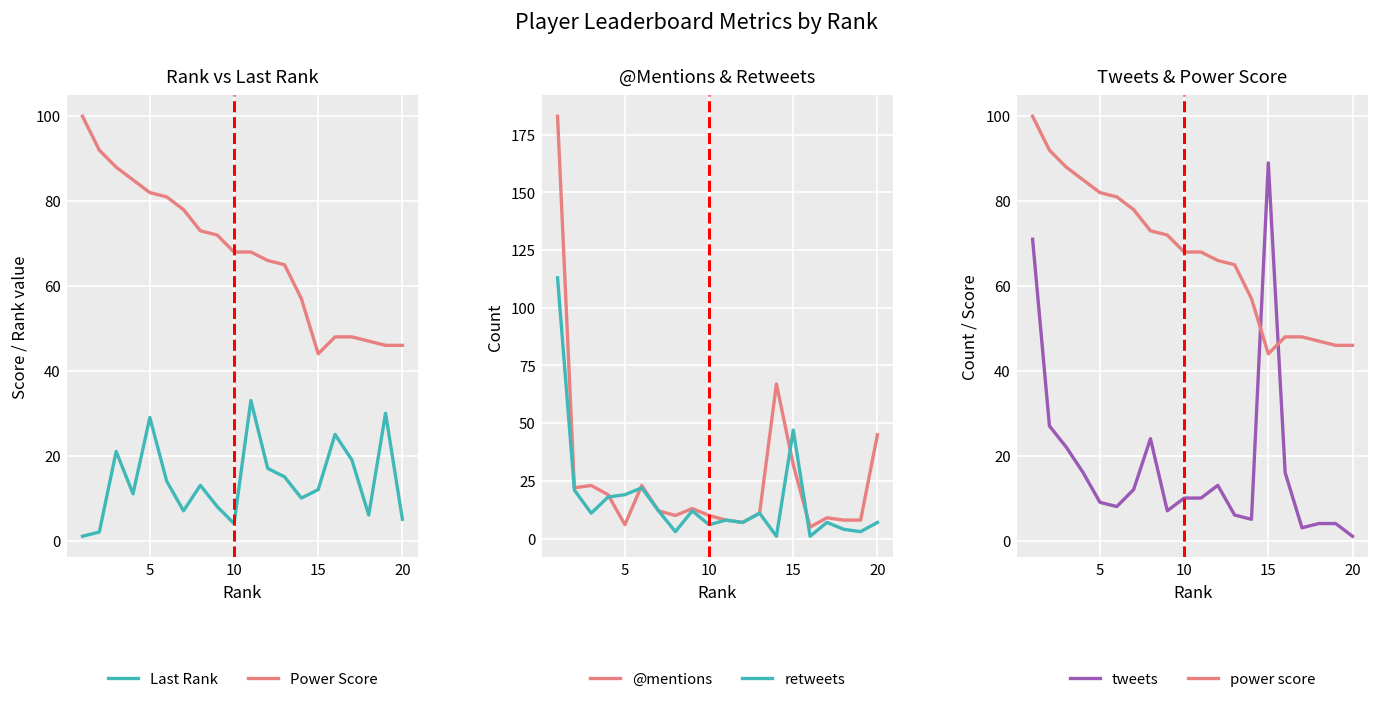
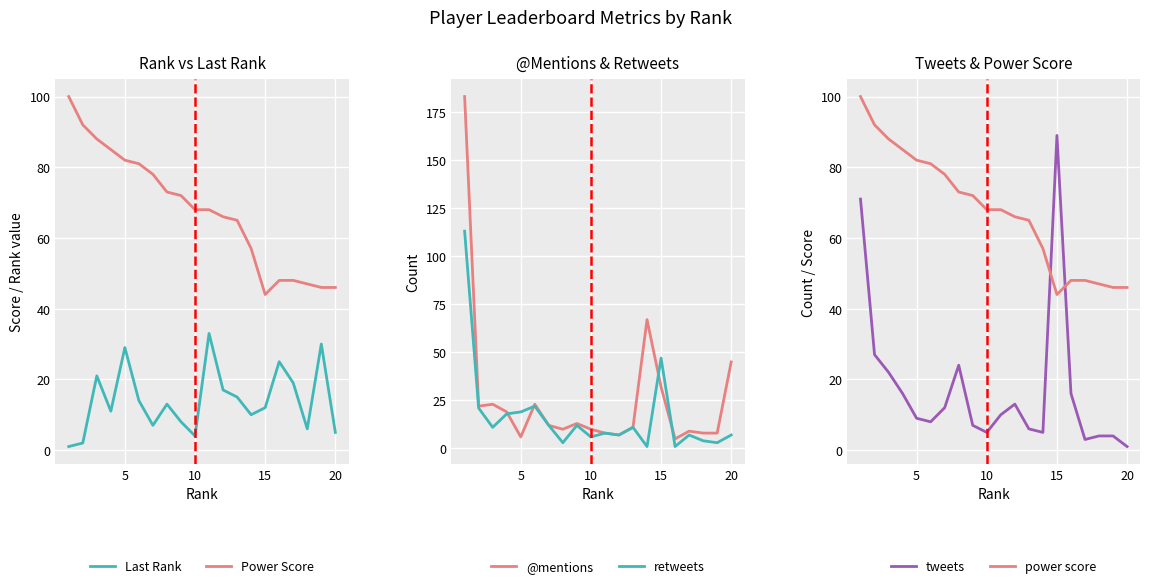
  {
    "Rank vs Last Rank": {
      "Last Rank": {
        "5": 29,
        "10": 4,
        "15": 12,
        "20": 5
      },
      "Power Score": {
        "5": 82,
        "10": 68,
        "15": 44,
        "20": 46
      }
    },
    "@Mentions & Retweets": {
      "@mentions": {
        "5": 6,
        "10": 10,
        "15": 32,
        "20": 45
      },
      "retweets": {
        "5": 19,
        "10": 6,
        "15": 47,
        "20": 7
      }
    },
    "Tweets & Power Score": {
      "tweets": {
        "5": 9,
-       "10": 10,
+       "10": 5,
        "15": 89,
        "20": 1
      },
      "power score": {
        "5": 82,
        "10": 68,
        "15": 44,
        "20": 46
      }
    }
  }
